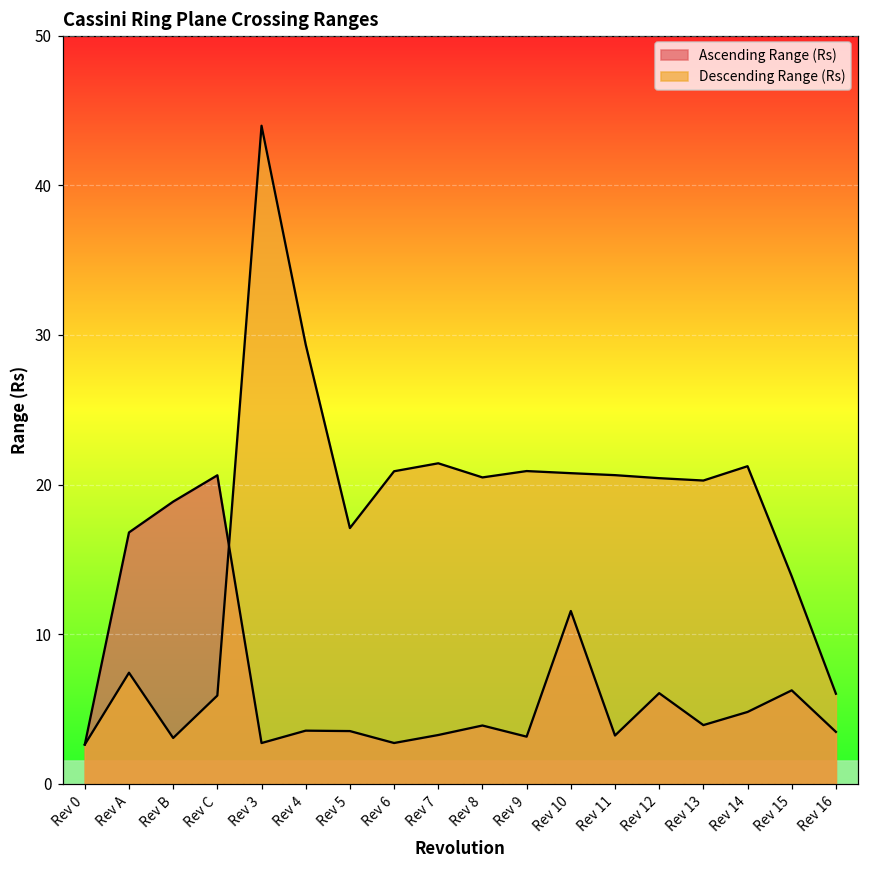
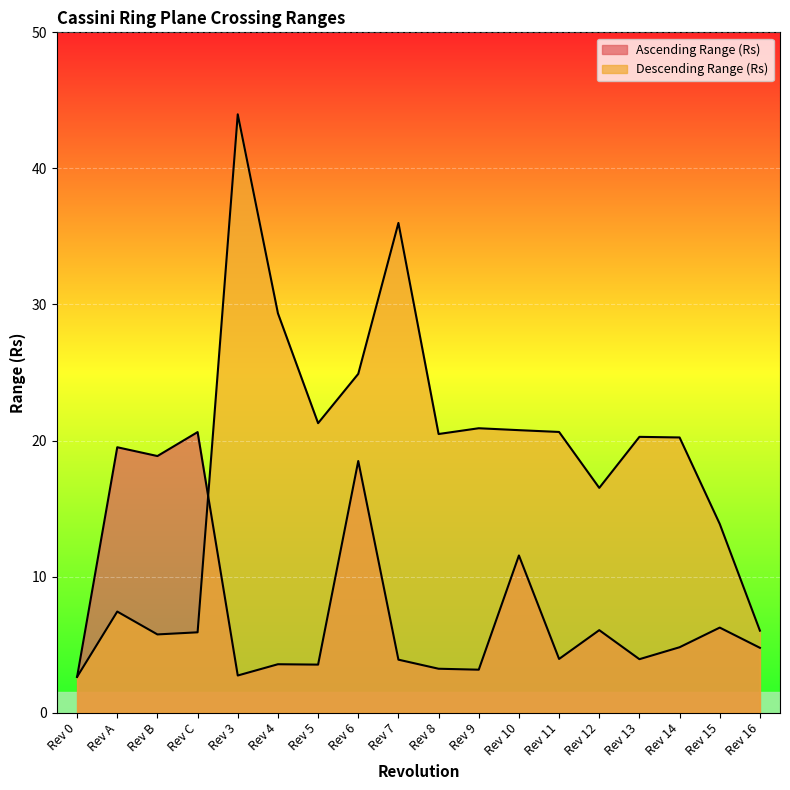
  {
    "Ascending Range (Rs)": {
-     "Rev A": 16.8,
+     "Rev A": 19.5,
      "Rev B": 18.9,
      "Rev C": 20.6,
      "Rev 3": 2.7,
      "Rev 4": 3.6,
      "Rev 5": 3.5,
-     "Rev 6": 2.7,
-     "Rev 7": 3.3,
-     "Rev 8": 3.9,
+     "Rev 6": 18.5,
+     "Rev 7": 3.9,
+     "Rev 8": 3.2,
      "Rev 9": 3.2,
      "Rev 10": 11.6,
-     "Rev 11": 3.2,
+     "Rev 11": 3.9,
      "Rev 12": 6.1,
      "Rev 13": 3.9,
      "Rev 14": 4.8,
      "Rev 15": 6.3,
-     "Rev 16": 3.5
+     "Rev 16": 4.8
    },
    "Descending Range (Rs)": {
      "Rev A": 7.4,
-     "Rev B": 3.1,
+     "Rev B": 5.8,
      "Rev C": 5.9,
      "Rev 3": 44.0,
      "Rev 4": 29.4,
-     "Rev 5": 17.1,
-     "Rev 6": 20.9,
-     "Rev 7": 21.4,
+     "Rev 5": 21.3,
+     "Rev 6": 24.9,
+     "Rev 7": 36.0,
      "Rev 8": 20.5,
      "Rev 9": 20.9,
      "Rev 10": 20.8,
      "Rev 11": 20.6,
-     "Rev 12": 20.4,
+     "Rev 12": 16.5,
      "Rev 13": 20.3,
-     "Rev 14": 21.2,
+     "Rev 14": 20.2,
      "Rev 15": 13.9,
      "Rev 16": 6.0
    }
  }
